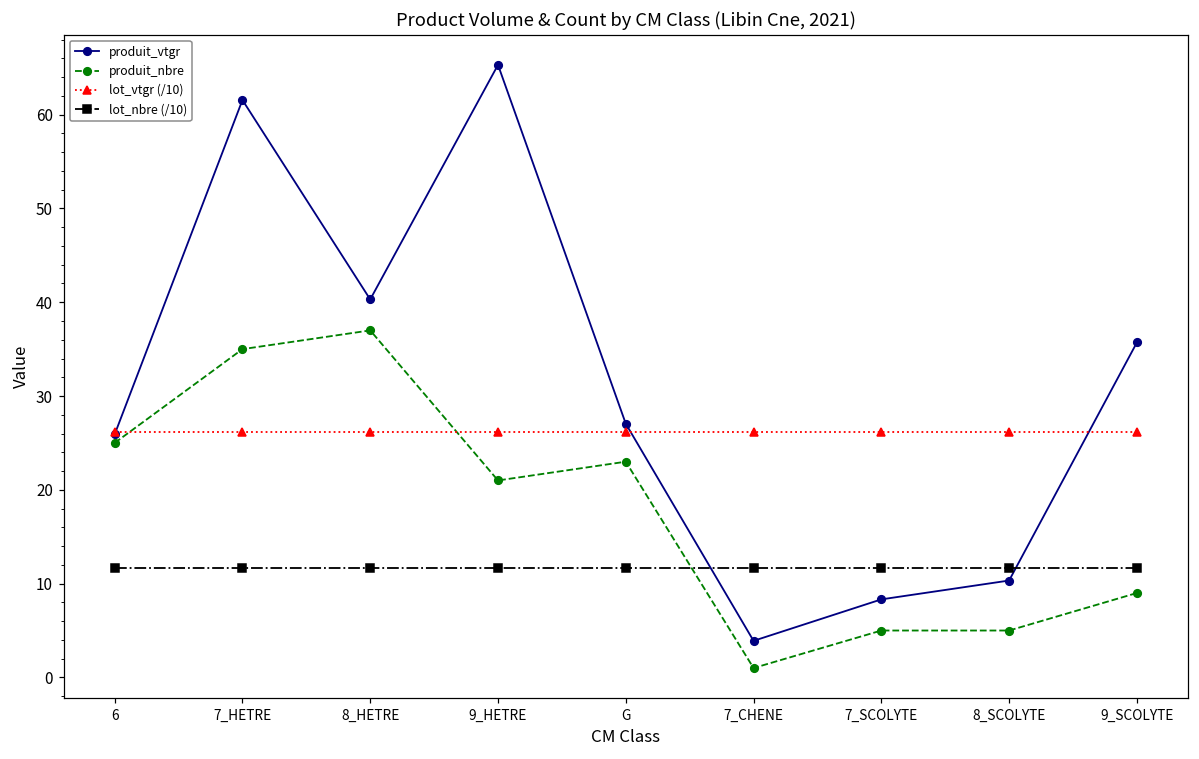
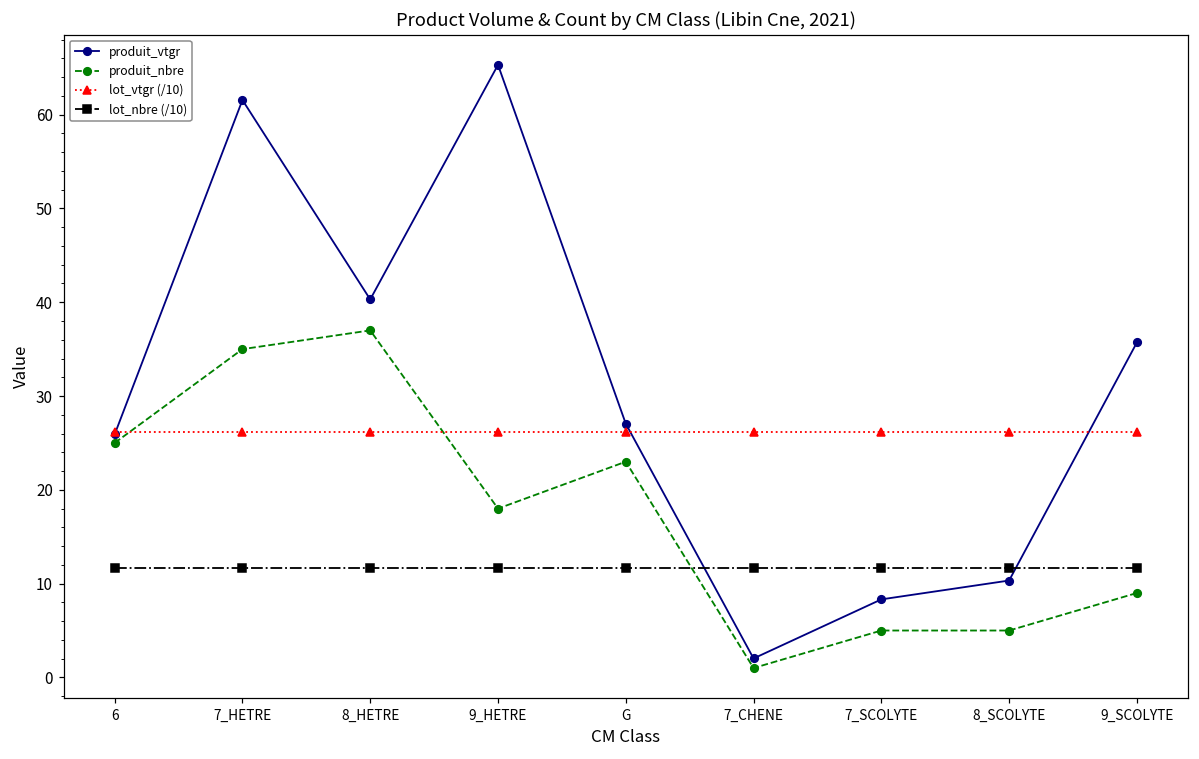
  {
    "produit_vtgr": {
      "7_HETRE": 62,
      "8_HETRE": 40,
      "9_HETRE": 65,
      "G": 27,
-     "7_CHENE": 4,
+     "7_CHENE": 2,
      "7_SCOLYTE": 8,
      "8_SCOLYTE": 10,
      "9_SCOLYTE": 36
    },
    "produit_nbre": {
      "6": 25,
      "7_HETRE": 35,
      "8_HETRE": 37,
-     "9_HETRE": 21,
+     "9_HETRE": 18,
      "G": 23,
      "7_CHENE": 1,
      "7_SCOLYTE": 5,
      "8_SCOLYTE": 5,
      "9_SCOLYTE": 9
    },
    "lot_vtgr (/10)": {
      "7_HETRE": 26,
      "8_HETRE": 26,
      "9_HETRE": 26,
      "G": 26,
      "7_CHENE": 26,
      "7_SCOLYTE": 26,
      "8_SCOLYTE": 26,
      "9_SCOLYTE": 26
    },
    "lot_nbre (/10)": {
      "6": 12,
      "7_HETRE": 12,
      "8_HETRE": 12,
      "9_HETRE": 12,
      "G": 12,
      "7_CHENE": 12,
      "7_SCOLYTE": 12,
      "8_SCOLYTE": 12,
      "9_SCOLYTE": 12
    }
  }
